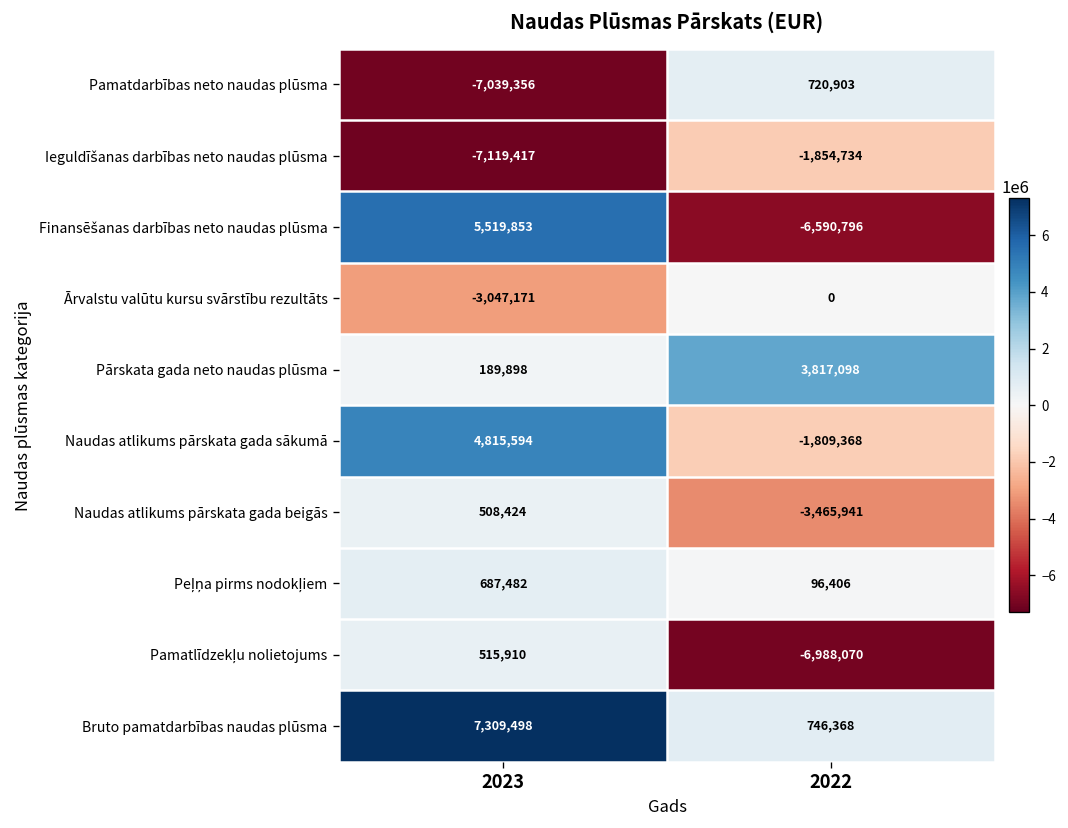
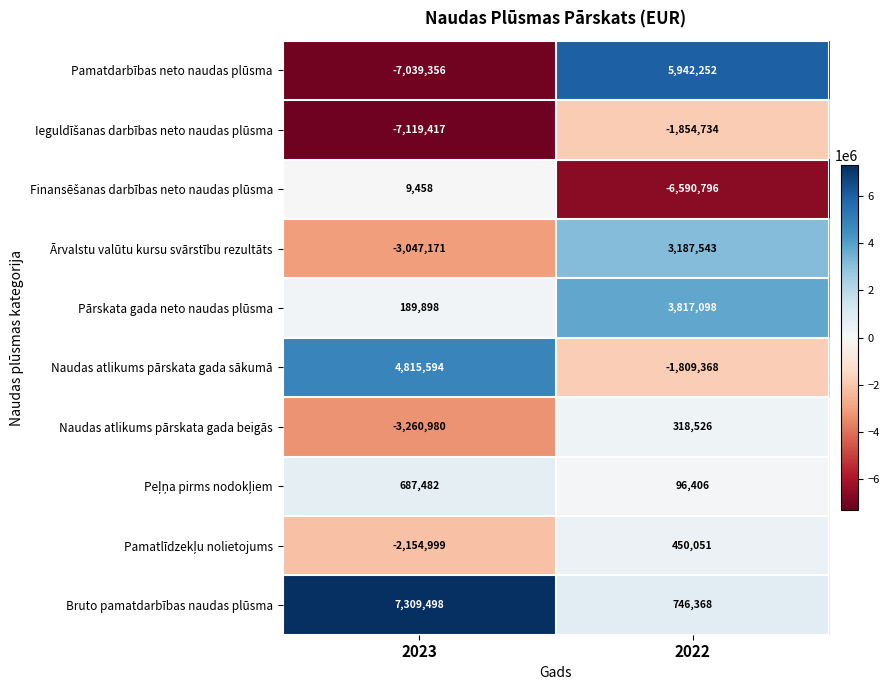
  {
    "Pamatdarbības neto naudas plūsma": {
      "2023": "-7,039,356",
-     "2022": "720,903"
+     "2022": "5,942,252"
    },
    "Ieguldīšanas darbības neto naudas plūsma": {
      "2023": "-7,119,417",
      "2022": "-1,854,734"
    },
    "Finansēšanas darbības neto naudas plūsma": {
-     "2023": "5,519,853",
+     "2023": "9,458",
      "2022": "-6,590,796"
    },
    "Ārvalstu valūtu kursu svārstību rezultāts": {
      "2023": "-3,047,171",
-     "2022": "0"
+     "2022": "3,187,543"
    },
    "Pārskata gada neto naudas plūsma": {
      "2023": "189,898",
      "2022": "3,817,098"
    },
    "Naudas atlikums pārskata gada sākumā": {
      "2023": "4,815,594",
      "2022": "-1,809,368"
    },
    "Naudas atlikums pārskata gada beigās": {
-     "2023": "508,424",
-     "2022": "-3,465,941"
+     "2023": "-3,260,980",
+     "2022": "318,526"
    },
    "Peļņa pirms nodokļiem": {
      "2023": "687,482",
      "2022": "96,406"
    },
    "Pamatlīdzekļu nolietojums": {
-     "2023": "515,910",
-     "2022": "-6,988,070"
+     "2023": "-2,154,999",
+     "2022": "450,051"
    },
    "Bruto pamatdarbības naudas plūsma": {
      "2023": "7,309,498",
      "2022": "746,368"
    }
  }
